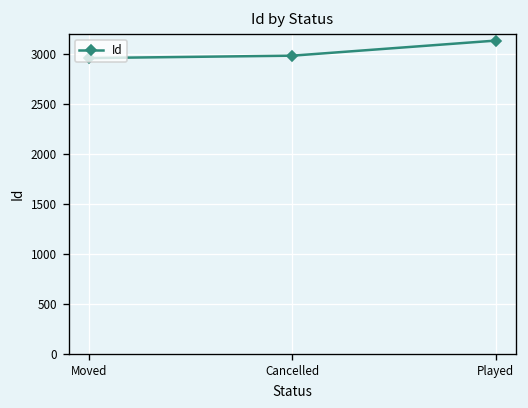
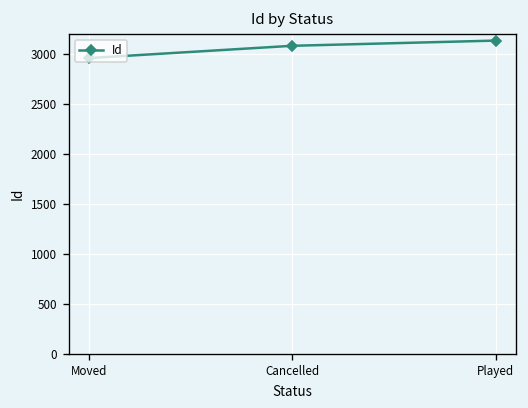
  {
-   "Cancelled": 3000,
+   "Cancelled": 3100,
    "Played": 3100
  }
